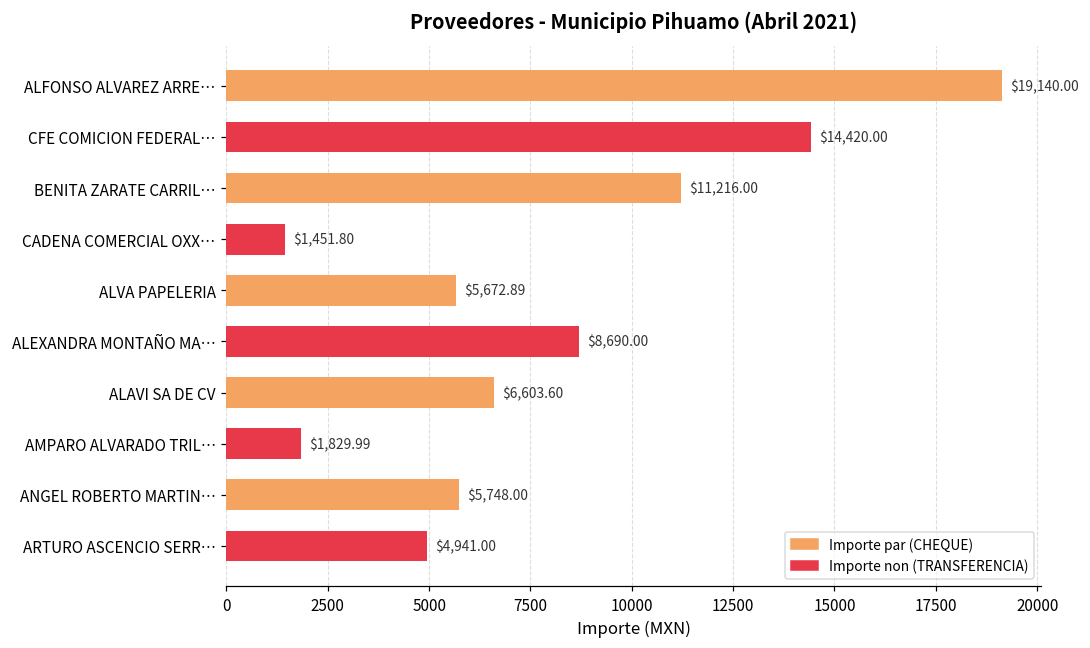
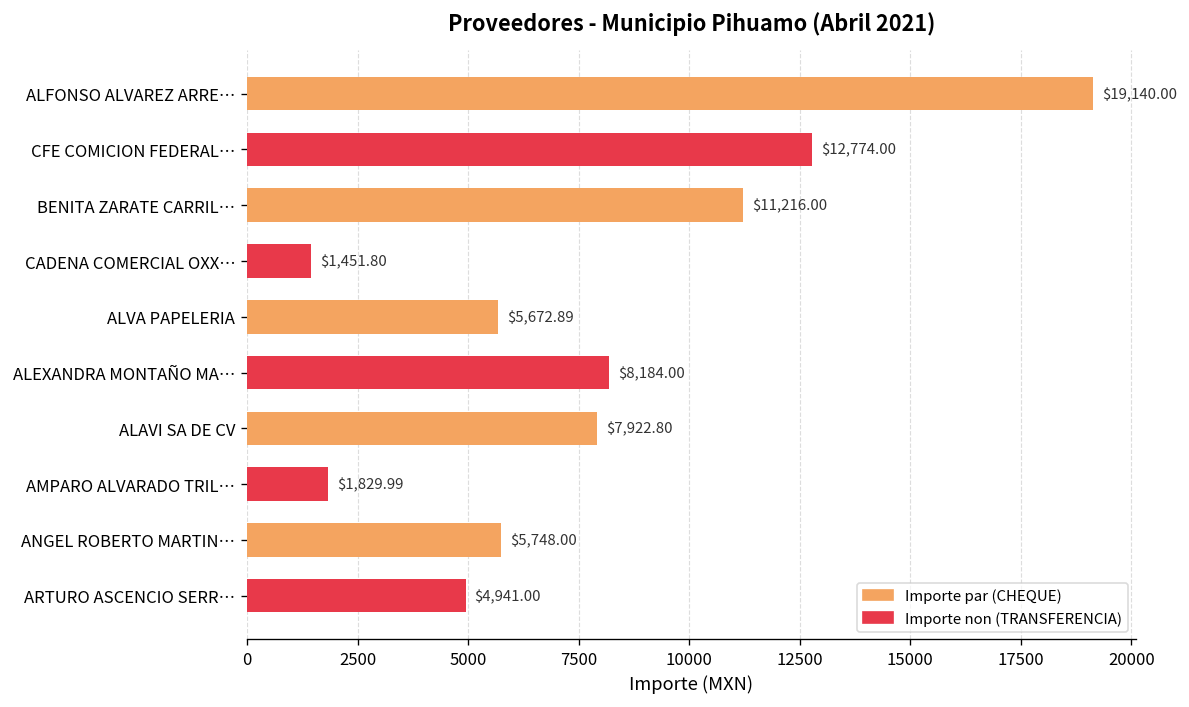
  {
    "ALFONSO ALVAREZ ARRE…": "$19,140.00",
-   "CFE COMICION FEDERAL…": "$14,420.00",
+   "CFE COMICION FEDERAL…": "$12,774.00",
    "BENITA ZARATE CARRIL…": "$11,216.00",
    "CADENA COMERCIAL OXX…": "$1,451.80",
    "ALVA PAPELERIA": "$5,672.89",
-   "ALEXANDRA MONTAÑO MA…": "$8,690.00",
-   "ALAVI SA DE CV": "$6,603.60",
+   "ALEXANDRA MONTAÑO MA…": "$8,184.00",
+   "ALAVI SA DE CV": "$7,922.80",
    "AMPARO ALVARADO TRIL…": "$1,829.99",
    "ANGEL ROBERTO MARTIN…": "$5,748.00",
    "ARTURO ASCENCIO SERR…": "$4,941.00"
  }
